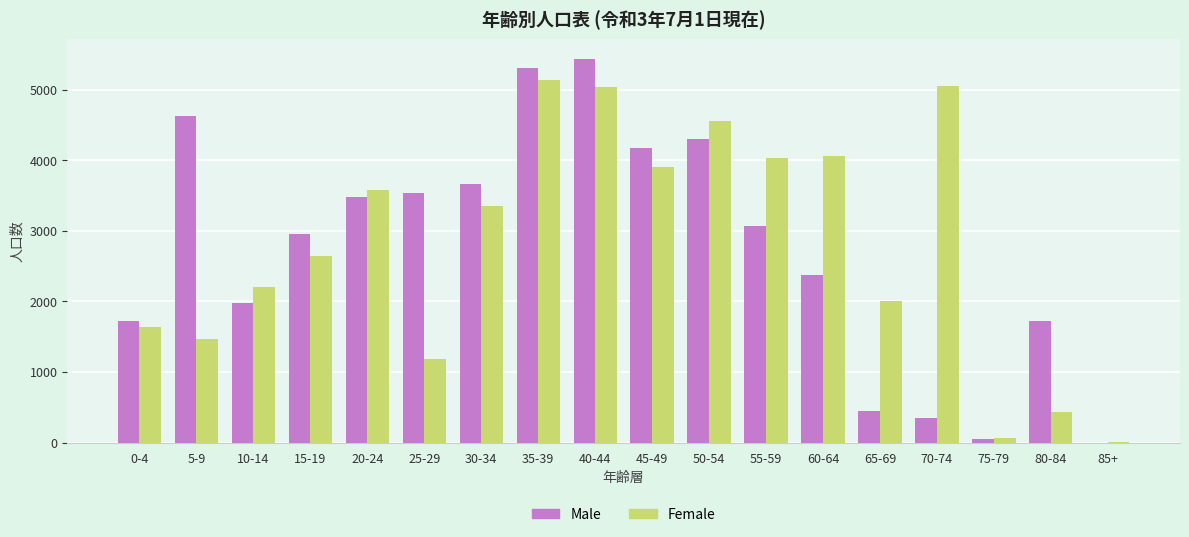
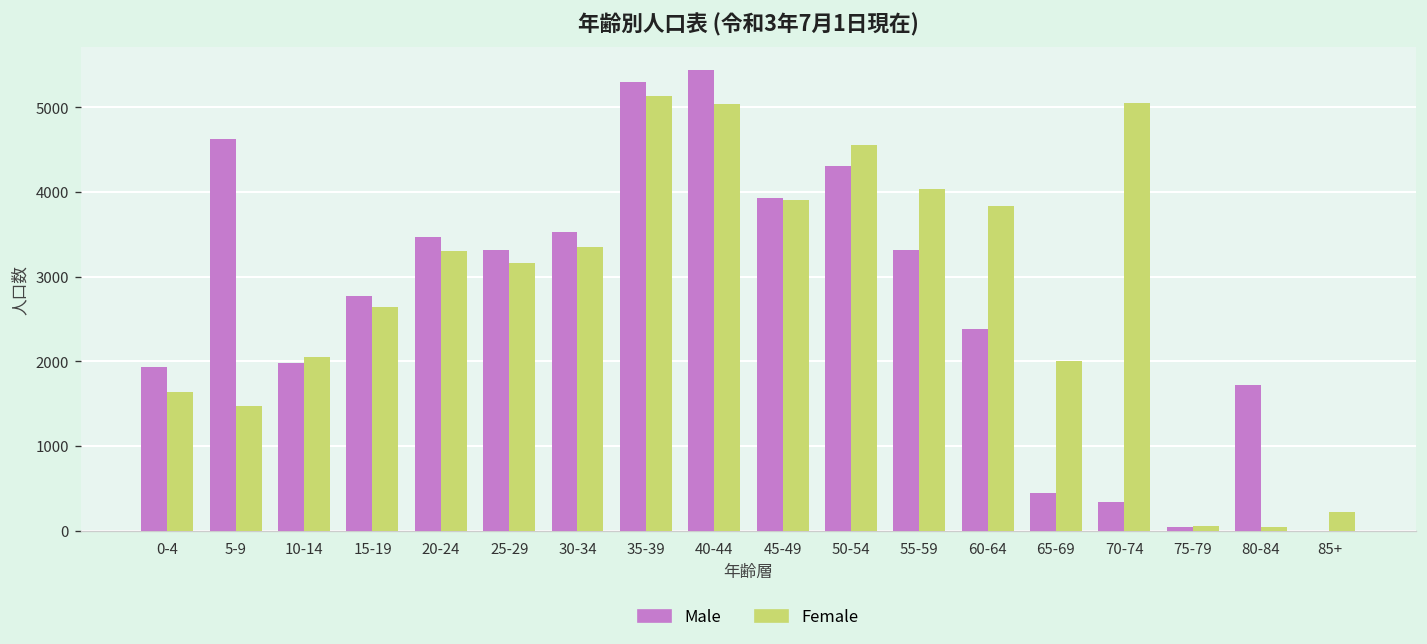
  {
    "Male": {
-     "0-4": 1700,
+     "0-4": 1900,
      "5-9": 4600,
      "10-14": 2000,
-     "15-19": 3000,
+     "15-19": 2800,
      "20-24": 3500,
-     "25-29": 3500,
-     "30-34": 3700,
+     "25-29": 3300,
+     "30-34": 3500,
      "35-39": 5300,
      "40-44": 5400,
-     "45-49": 4200,
+     "45-49": 3900,
      "50-54": 4300,
-     "55-59": 3100,
+     "55-59": 3300,
      "60-64": 2400,
      "65-69": 400,
      "70-74": 300,
      "75-79": 0,
      "80-84": 1700,
      "85+": 0
    },
    "Female": {
      "0-4": 1600,
      "5-9": 1500,
-     "10-14": 2200,
+     "10-14": 2100,
      "15-19": 2600,
-     "20-24": 3600,
-     "25-29": 1200,
+     "20-24": 3300,
+     "25-29": 3200,
      "30-34": 3400,
      "35-39": 5100,
      "40-44": 5000,
      "45-49": 3900,
      "50-54": 4600,
      "55-59": 4000,
-     "60-64": 4100,
+     "60-64": 3800,
      "65-69": 2000,
      "70-74": 5100,
      "75-79": 100,
-     "80-84": 400,
-     "85+": 0
+     "80-84": 0,
+     "85+": 200
    }
  }
